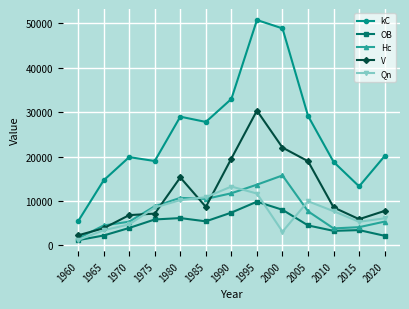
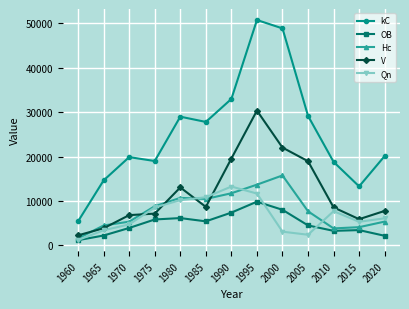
  {
    "V": {
      "1960": 2000,
      "1970": 7000,
      "1975": 7000,
-     "1980": 15000,
+     "1980": 13000,
      "1985": 9000,
      "1990": 20000,
      "1995": 30000,
      "2000": 22000,
      "2005": 19000,
      "2010": 9000,
      "2015": 6000,
      "2020": 8000
    },
    "Qn": {
      "1970": 5000,
      "1990": 13000,
      "1995": 12000,
      "2000": 3000,
-     "2005": 10000,
+     "2005": 2000,
      "2010": 8000,
      "2015": 5000,
      "2020": 6000
    }
  }
